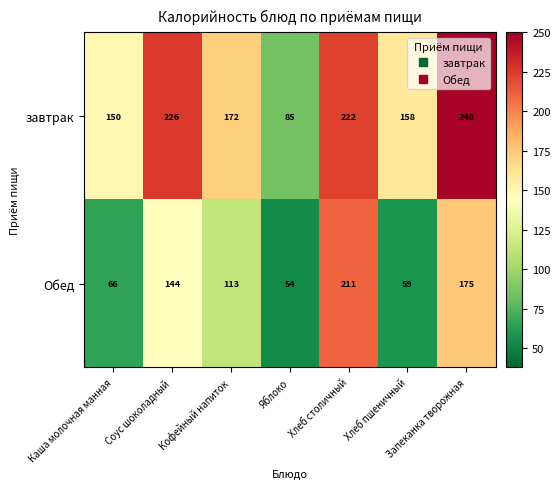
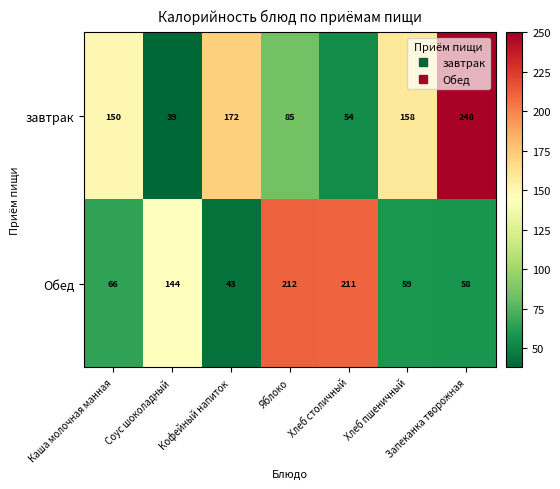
  {
    "завтрак": {
      "Каша молочная манная": 150,
-     "Соус шоколадный": 226,
+     "Соус шоколадный": 39,
      "Кофейный напиток": 172,
      "Яблоко": 85,
-     "Хлеб столичный": 222,
+     "Хлеб столичный": 54,
      "Хлеб пшеничный": 158,
      "Запеканка творожная": 248
    },
    "Обед": {
      "Каша молочная манная": 66,
      "Соус шоколадный": 144,
-     "Кофейный напиток": 113,
-     "Яблоко": 54,
+     "Кофейный напиток": 43,
+     "Яблоко": 212,
      "Хлеб столичный": 211,
      "Хлеб пшеничный": 59,
-     "Запеканка творожная": 175
+     "Запеканка творожная": 58
    }
  }
